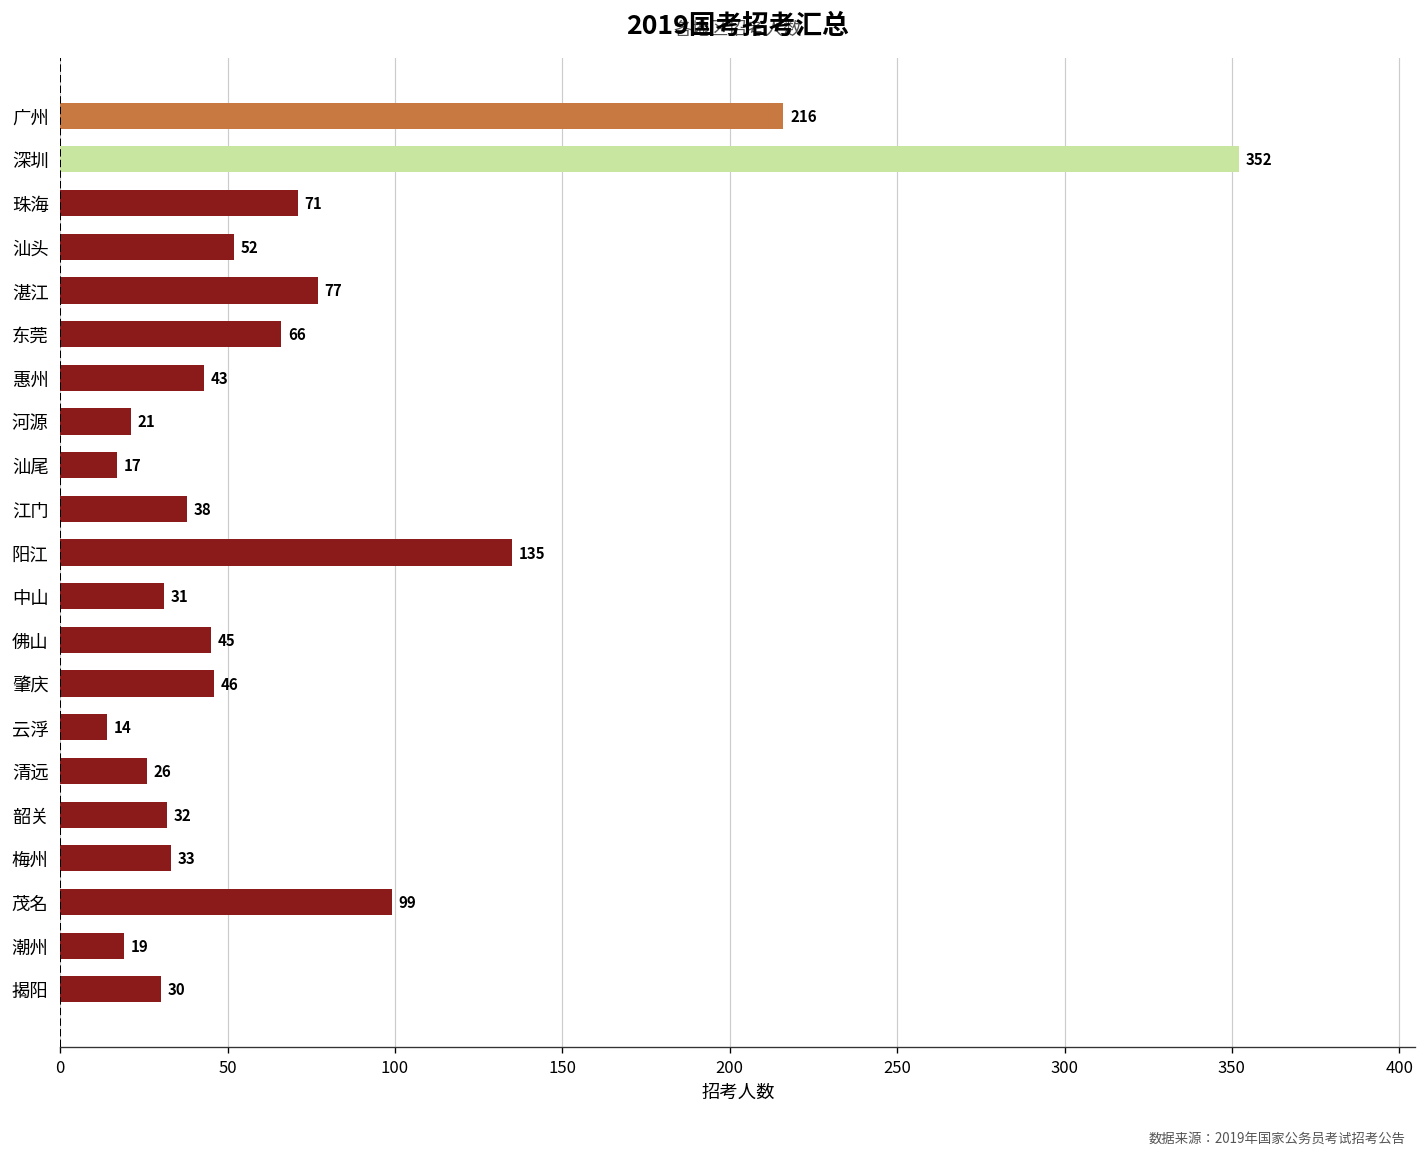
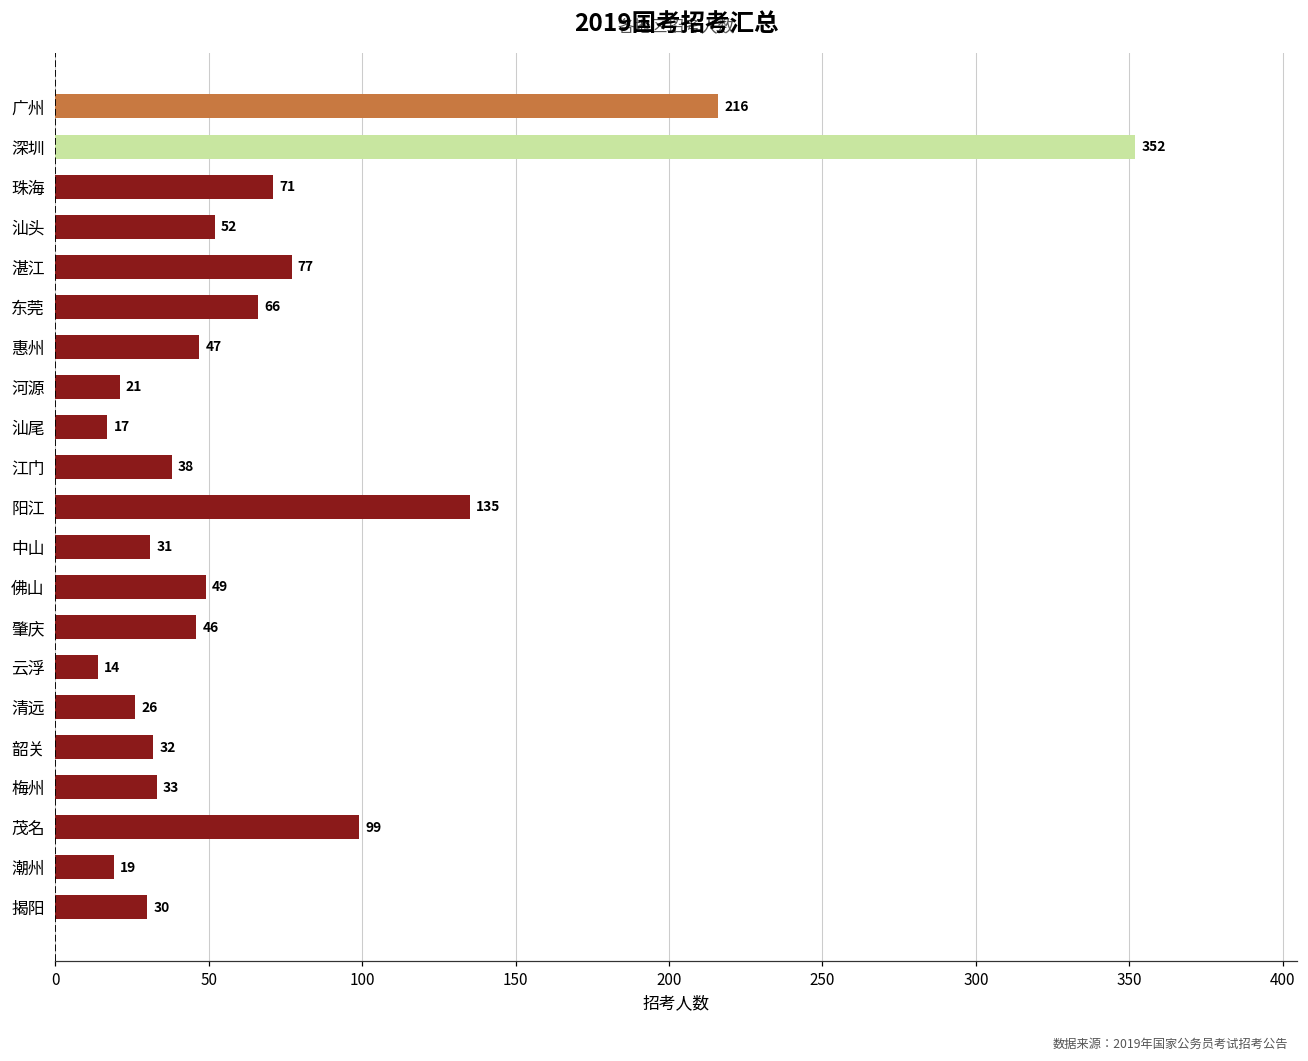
  {
    "广州": 216,
    "深圳": 352,
    "珠海": 71,
    "汕头": 52,
    "湛江": 77,
    "东莞": 66,
-   "惠州": 43,
+   "惠州": 47,
    "河源": 21,
    "汕尾": 17,
    "江门": 38,
    "阳江": 135,
    "中山": 31,
-   "佛山": 45,
+   "佛山": 49,
    "肇庆": 46,
    "云浮": 14,
    "清远": 26,
    "韶关": 32,
    "梅州": 33,
    "茂名": 99,
    "潮州": 19,
    "揭阳": 30
  }
